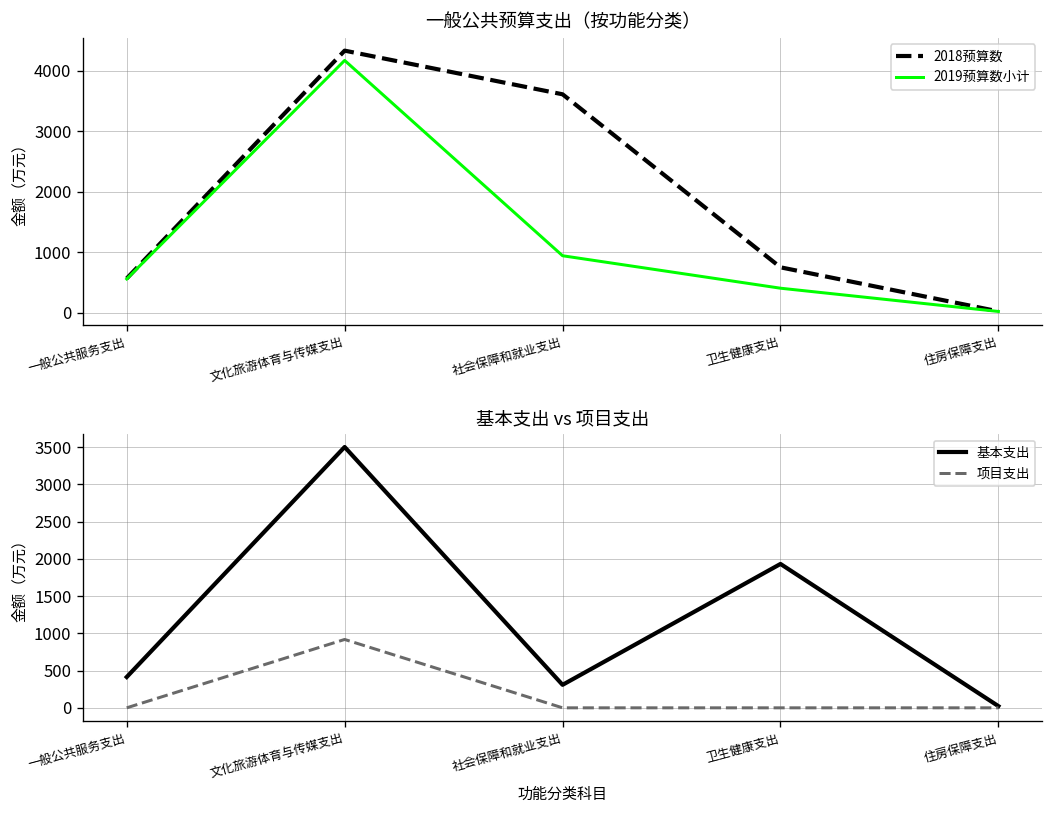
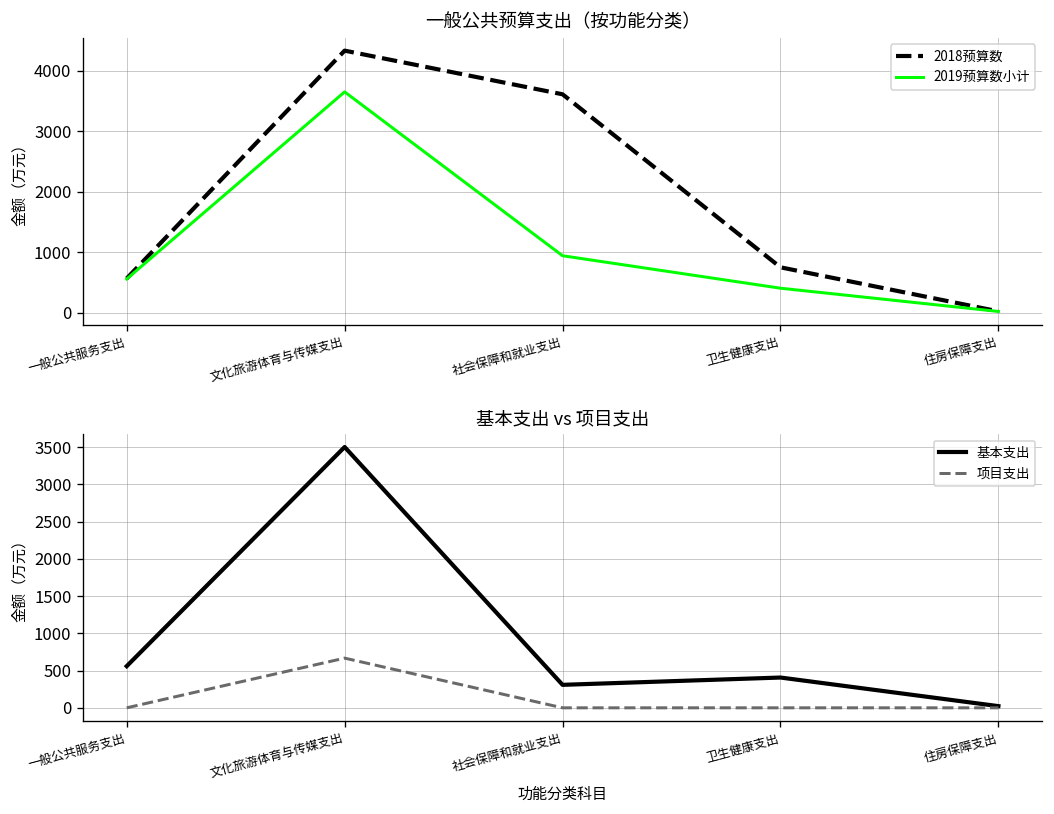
  {
    "一般公共预算支出（按功能分类）": {
      "2018预算数": {
        "文化旅游体育与传媒支出": 4300,
        "社会保障和就业支出": 3600,
        "卫生健康支出": 800
      },
      "2019预算数小计": {
-       "文化旅游体育与传媒支出": 4200,
+       "文化旅游体育与传媒支出": 3700,
        "社会保障和就业支出": 900,
        "卫生健康支出": 400
      }
    },
    "基本支出 vs 项目支出": {
      "基本支出": {
-       "一般公共服务支出": 400,
+       "一般公共服务支出": 600,
        "文化旅游体育与传媒支出": 3500,
        "社会保障和就业支出": 300,
-       "卫生健康支出": 1900
+       "卫生健康支出": 400
      },
      "项目支出": {
        "一般公共服务支出": 0,
-       "文化旅游体育与传媒支出": 900,
+       "文化旅游体育与传媒支出": 700,
        "社会保障和就业支出": 0,
        "卫生健康支出": 0
      }
    }
  }
